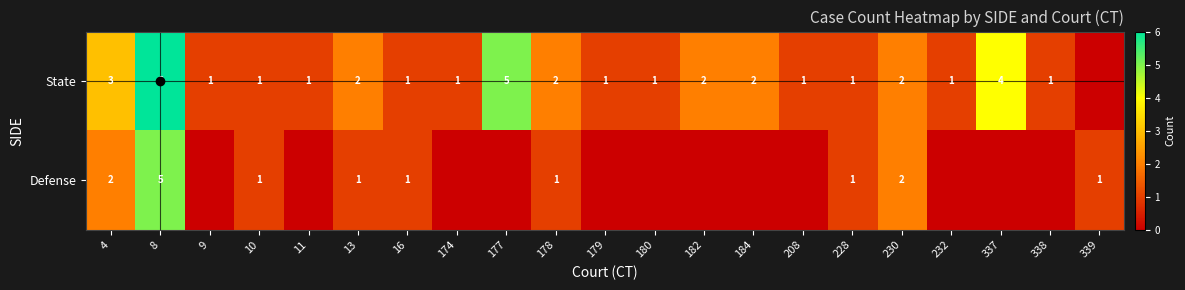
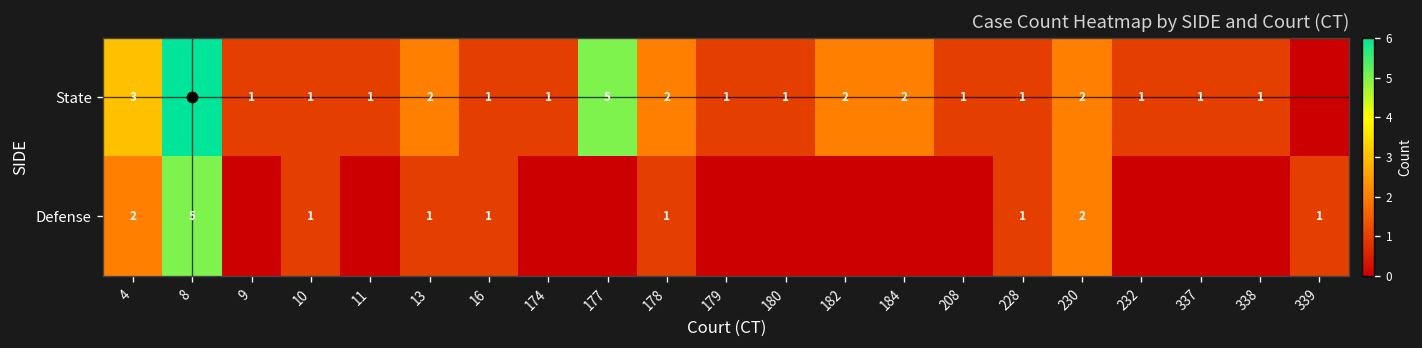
  {
    "State": {
      "4": 3,
      "9": 1,
      "10": 1,
      "11": 1,
      "13": 2,
      "16": 1,
      "174": 1,
      "177": 5,
      "178": 2,
      "179": 1,
      "180": 1,
      "182": 2,
      "184": 2,
      "208": 1,
      "228": 1,
      "230": 2,
      "232": 1,
-     "337": 4,
+     "337": 1,
      "338": 1
    },
    "Defense": {
      "4": 2,
      "8": 5,
      "10": 1,
      "13": 1,
      "16": 1,
      "178": 1,
      "228": 1,
      "230": 2,
      "339": 1
    }
  }
